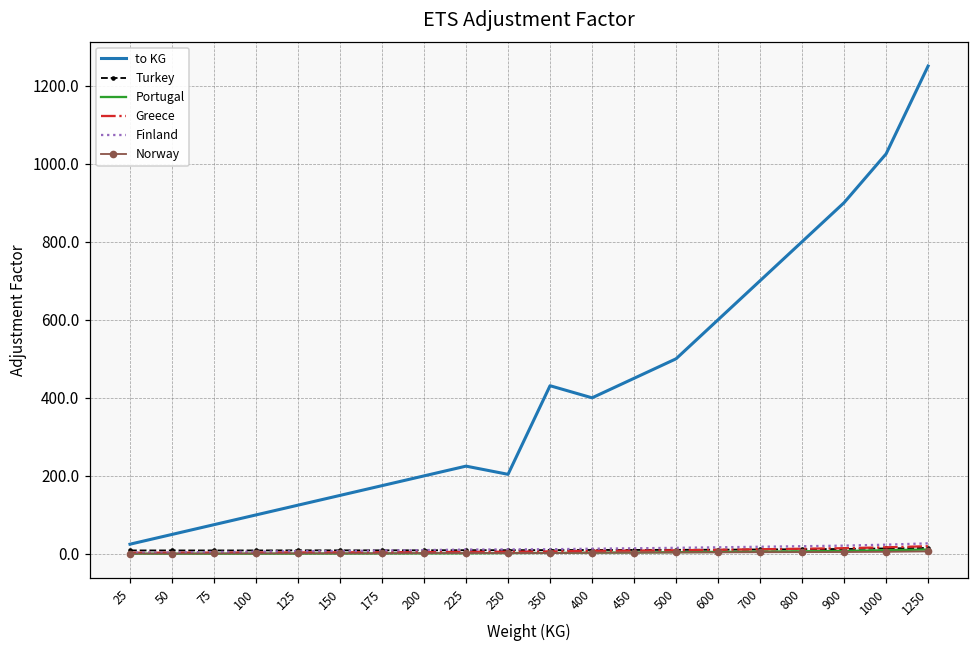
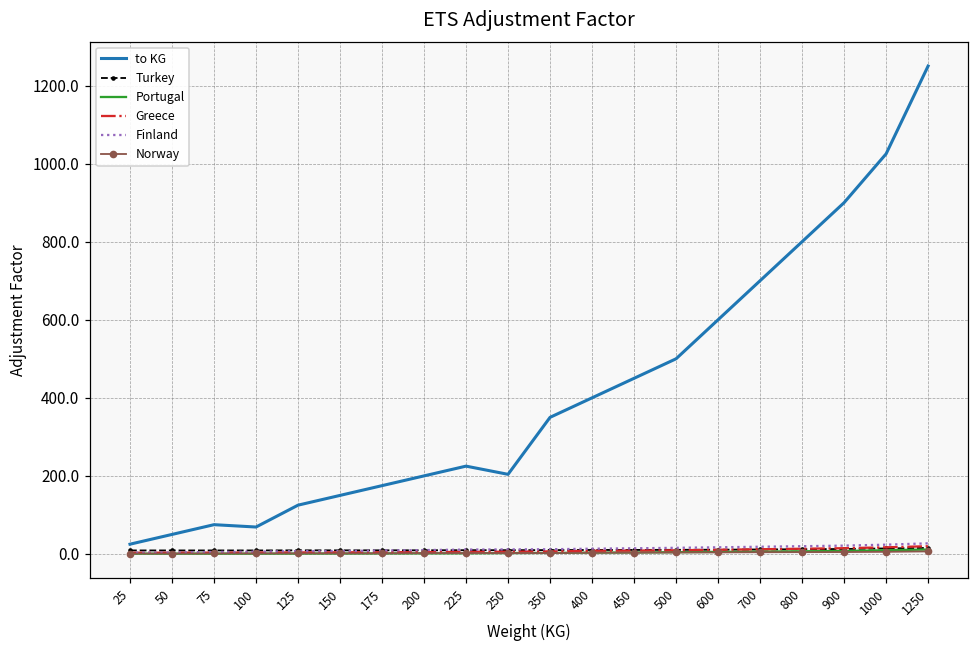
  {
    "to KG": {
      "25": 30,
      "50": 50,
      "75": 80,
-     "100": 100,
+     "100": 70,
      "125": 130,
      "150": 150,
      "175": 180,
      "200": 200,
      "225": 230,
      "250": 200,
-     "350": 430,
+     "350": 350,
      "400": 400,
      "450": 450,
      "500": 500,
      "600": 600,
      "700": 700,
      "800": 800,
      "900": 900,
      "1000": 1030,
      "1250": 1250
    },
    "Finland": {
      "1250": 30
    }
  }
